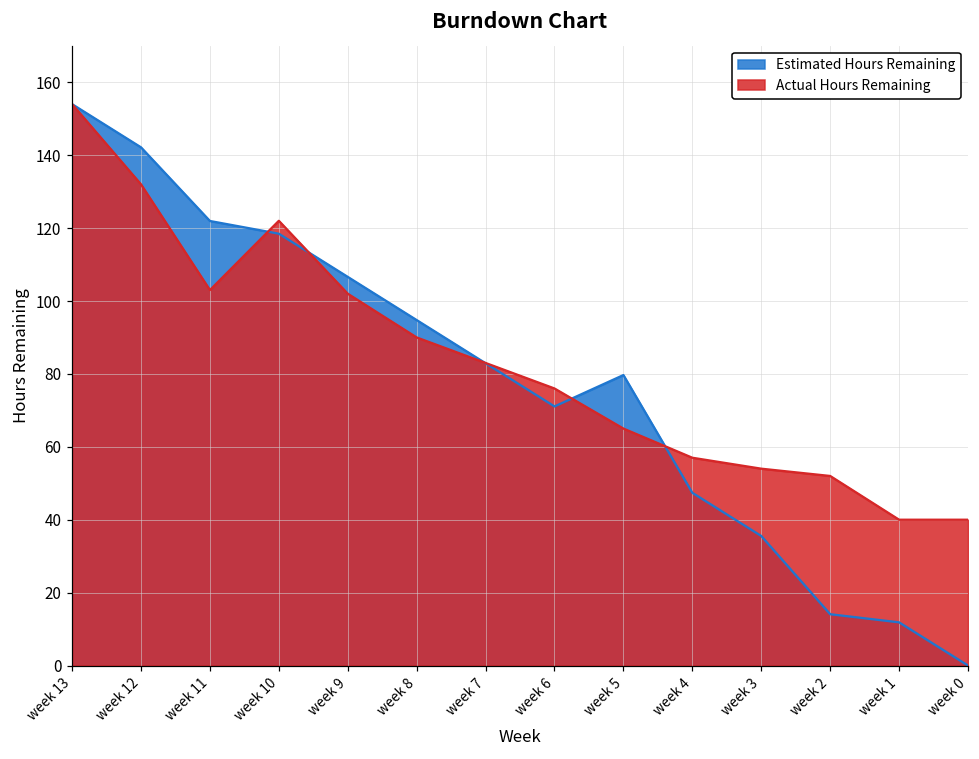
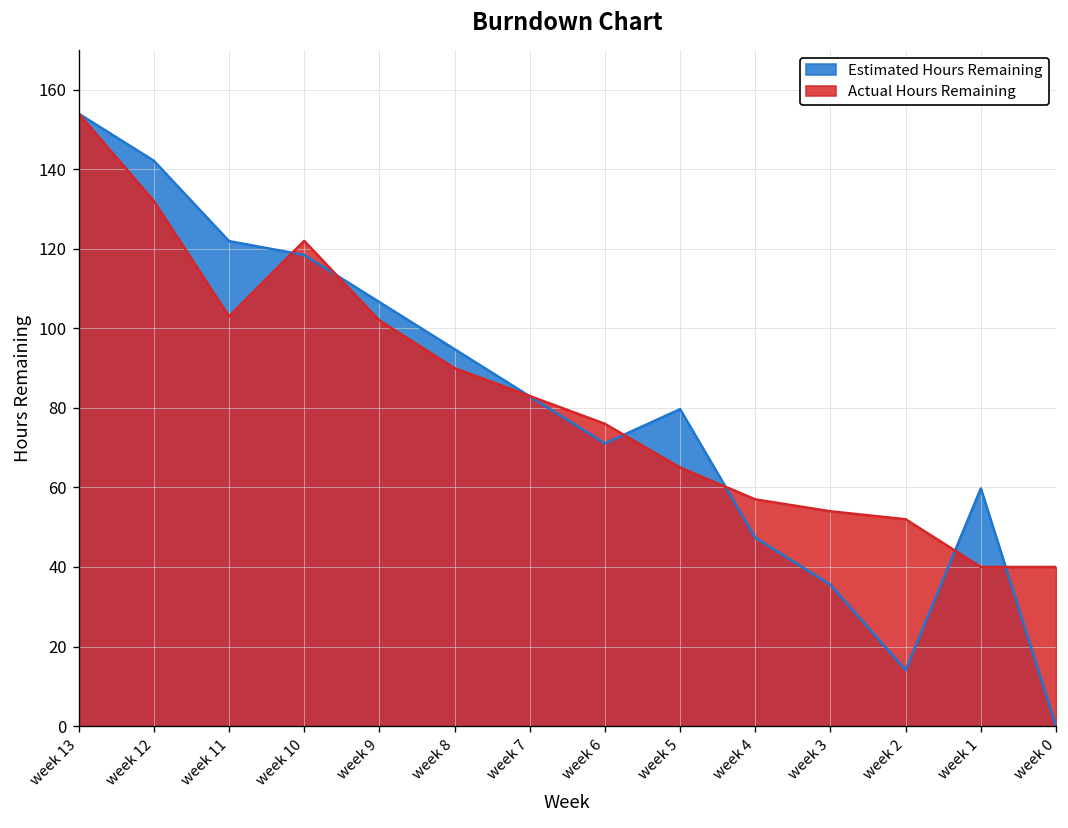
  {
    "Estimated Hours Remaining": {
      "week 12": 142,
      "week 11": 122,
      "week 10": 118,
      "week 9": 107,
      "week 8": 95,
      "week 6": 71,
      "week 5": 80,
      "week 4": 47,
      "week 3": 36,
      "week 2": 14,
-     "week 1": 12,
+     "week 1": 60,
      "week 0": 0
    },
    "Actual Hours Remaining": {
      "week 12": 132,
      "week 11": 103,
      "week 10": 122,
      "week 9": 102,
      "week 8": 90,
      "week 6": 76,
      "week 5": 65,
      "week 4": 57,
      "week 3": 54,
      "week 2": 52,
      "week 1": 40,
      "week 0": 40
    }
  }
